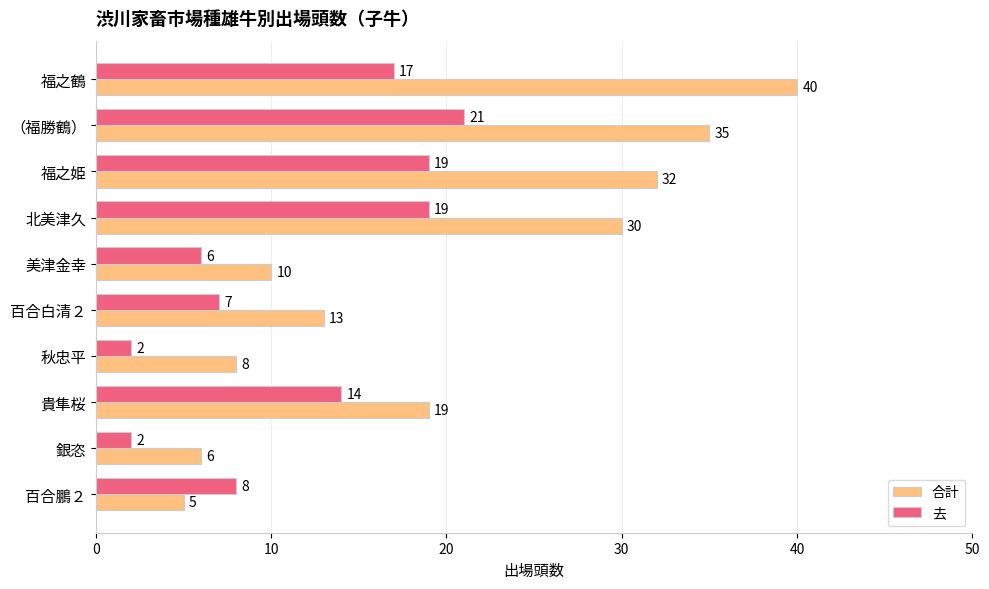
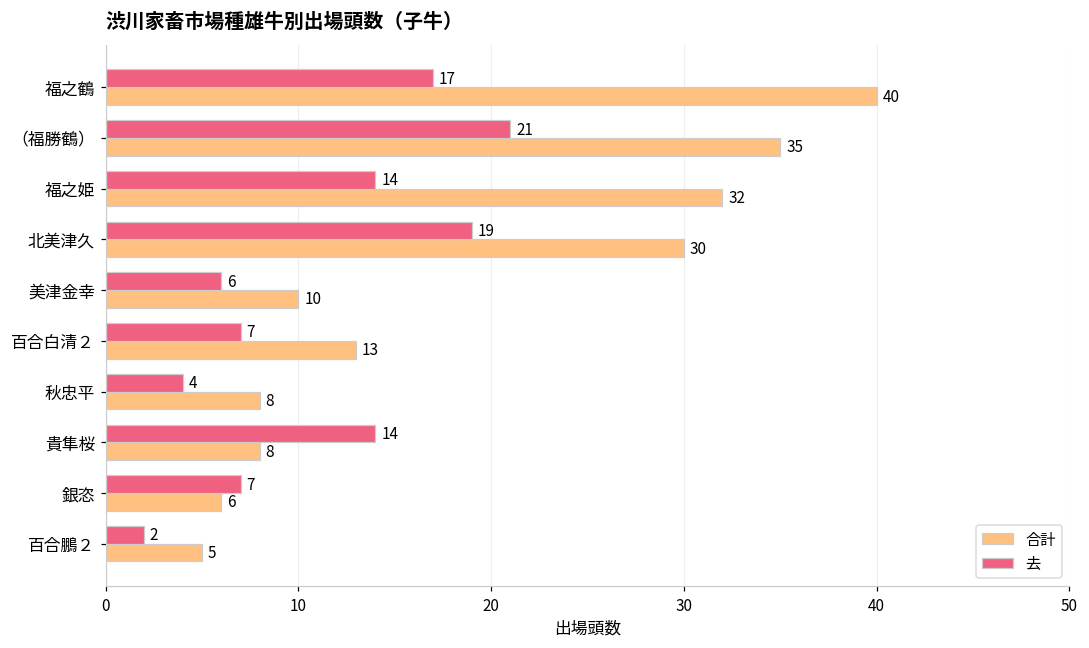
  {
    "合計": {
      "福之鶴": 40,
      "（福勝鶴）": 35,
      "福之姫": 32,
      "北美津久": 30,
      "美津金幸": 10,
      "百合白清２": 13,
      "秋忠平": 8,
-     "貴隼桜": 19,
+     "貴隼桜": 8,
      "銀恣": 6,
      "百合鵬２": 5
    },
    "去": {
      "福之鶴": 17,
      "（福勝鶴）": 21,
-     "福之姫": 19,
+     "福之姫": 14,
      "北美津久": 19,
      "美津金幸": 6,
      "百合白清２": 7,
-     "秋忠平": 2,
+     "秋忠平": 4,
      "貴隼桜": 14,
-     "銀恣": 2,
-     "百合鵬２": 8
+     "銀恣": 7,
+     "百合鵬２": 2
    }
  }
